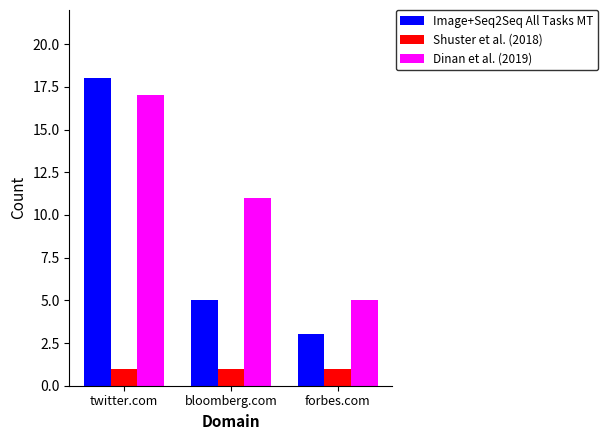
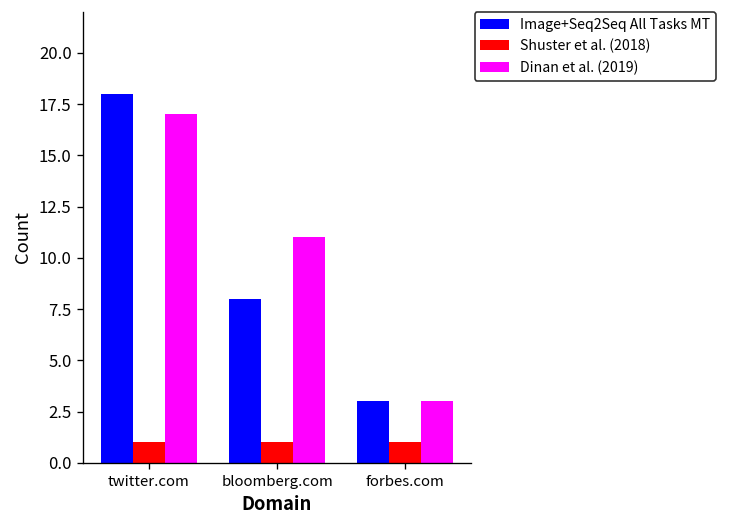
  {
    "Image+Seq2Seq All Tasks MT": {
      "twitter.com": 18,
-     "bloomberg.com": 5,
+     "bloomberg.com": 8,
      "forbes.com": 3
    },
    "Shuster et al. (2018)": {
      "twitter.com": 1,
      "bloomberg.com": 1,
      "forbes.com": 1
    },
    "Dinan et al. (2019)": {
      "twitter.com": 17,
      "bloomberg.com": 11,
-     "forbes.com": 5
+     "forbes.com": 3
    }
  }
